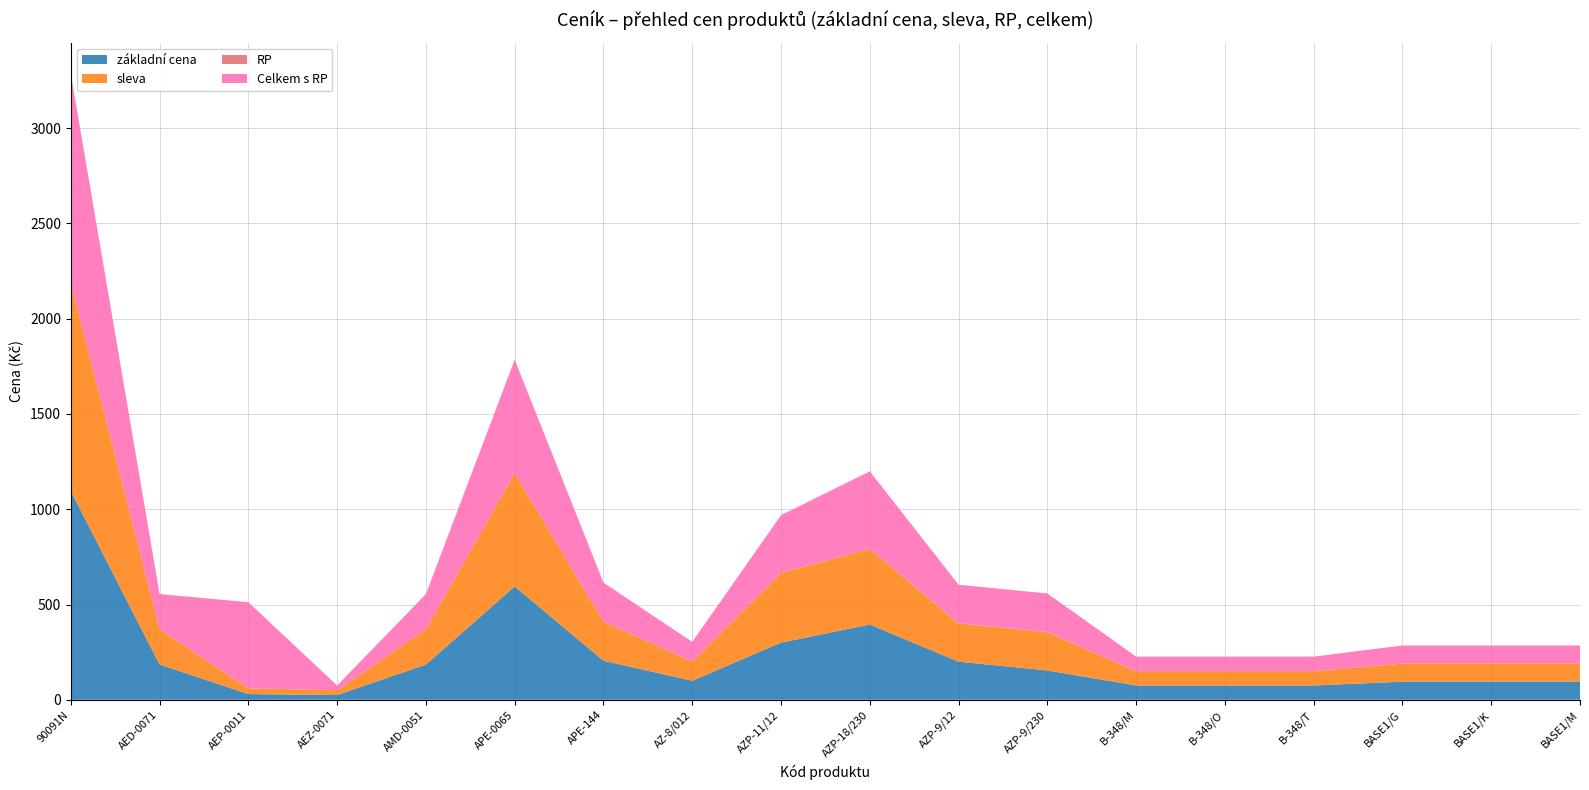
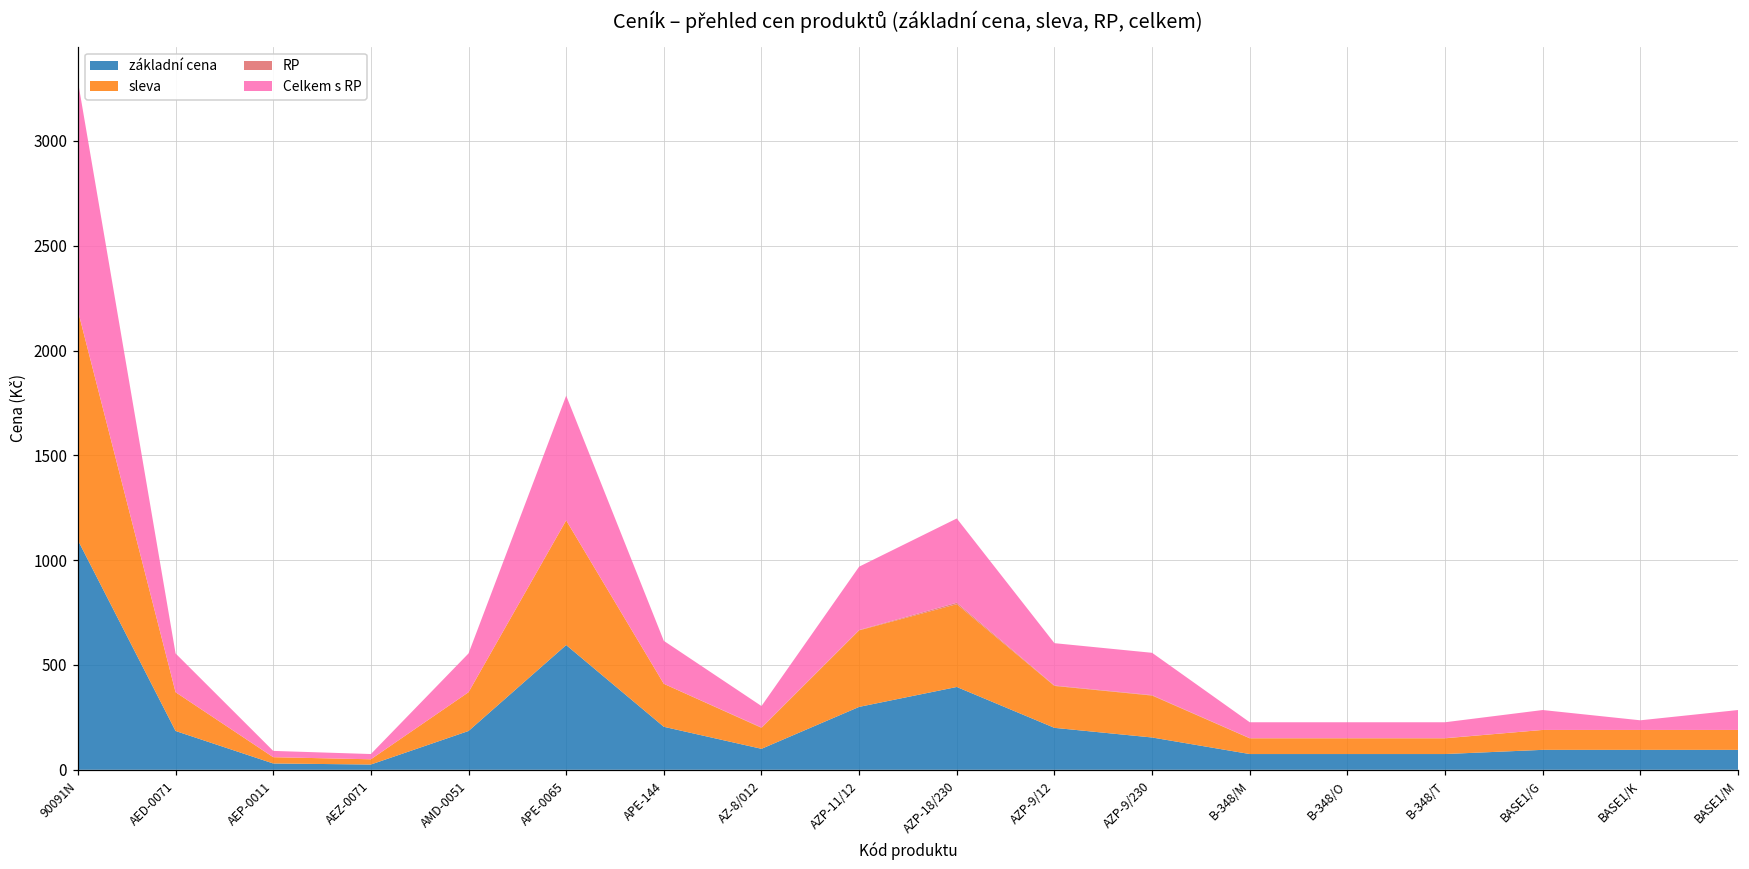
  {
    "základní cena": {
      "90091N": 1100,
      "AED-0071": 190,
      "AEP-0011": 30,
      "AEZ-0071": 30,
      "AMD-0051": 190,
      "APE-0065": 600,
      "APE-144": 210,
      "AZ-8/012": 100,
      "AZP-11/12": 300,
      "AZP-18/230": 400,
      "AZP-9/12": 200,
      "AZP-9/230": 150,
      "B-348/M": 80,
      "B-348/O": 80,
      "B-348/T": 80,
      "BASE1/G": 100,
      "BASE1/K": 100,
      "BASE1/M": 100
    },
    "Celkem s RP": {
      "90091N": 1100,
      "AED-0071": 190,
-     "AEP-0011": 450,
+     "AEP-0011": 30,
      "AEZ-0071": 30,
      "AMD-0051": 190,
      "APE-0065": 600,
      "APE-144": 210,
      "AZ-8/012": 100,
      "AZP-11/12": 300,
      "AZP-18/230": 400,
      "AZP-9/12": 200,
      "AZP-9/230": 200,
      "B-348/M": 80,
      "B-348/O": 80,
      "B-348/T": 80,
      "BASE1/G": 100,
-     "BASE1/K": 100,
+     "BASE1/K": 50,
      "BASE1/M": 100
    }
  }
